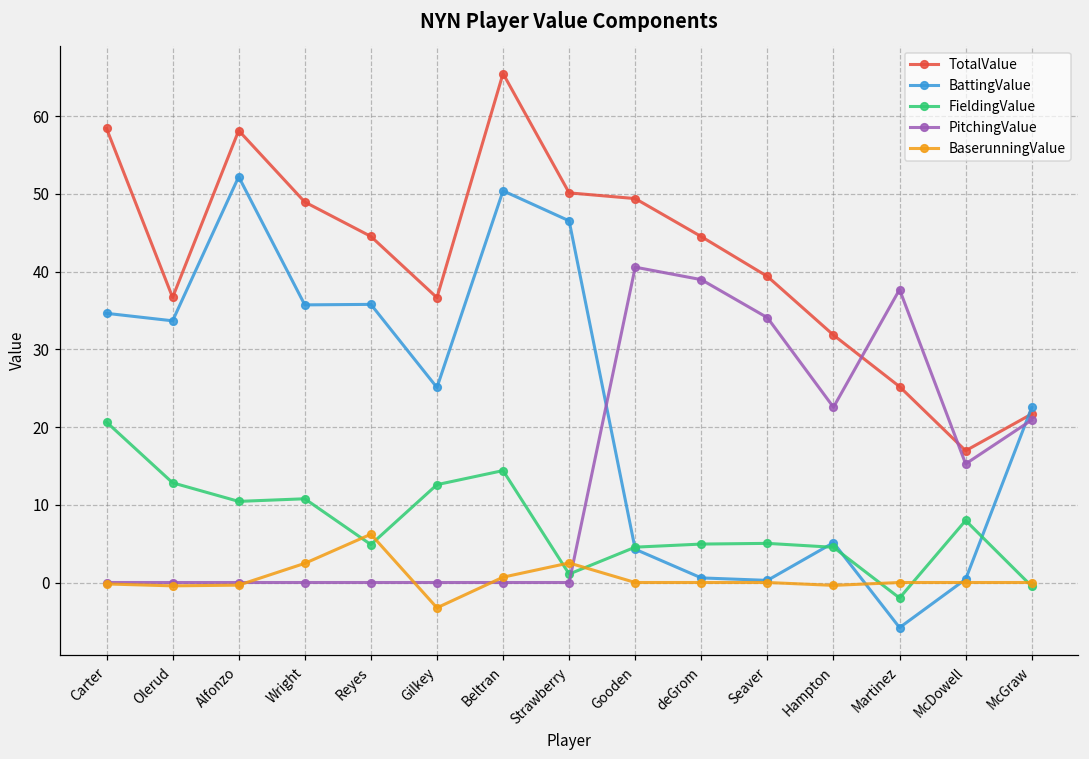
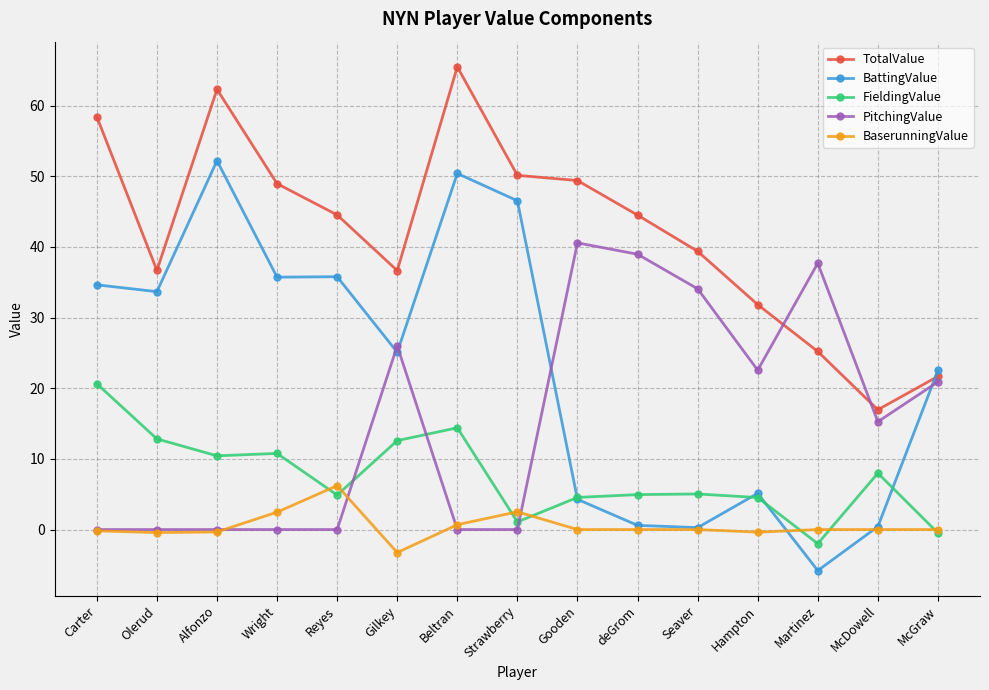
  {
    "TotalValue": {
      "Carter": 58,
      "Olerud": 37,
-     "Alfonzo": 58,
+     "Alfonzo": 62,
      "Wright": 49,
      "Reyes": 45,
      "Gilkey": 37,
      "Beltran": 65,
      "Strawberry": 50,
      "Gooden": 49,
      "deGrom": 45,
      "Seaver": 39,
      "Hampton": 32,
      "Martinez": 25,
      "McDowell": 17,
      "McGraw": 22
    },
    "BattingValue": {
      "Carter": 35,
      "Olerud": 34,
      "Alfonzo": 52,
      "Wright": 36,
      "Reyes": 36,
      "Gilkey": 25,
      "Beltran": 50,
      "Strawberry": 47,
      "deGrom": 1,
      "Hampton": 5,
      "Martinez": -6,
      "McDowell": 0,
      "McGraw": 23
    },
    "FieldingValue": {
      "Carter": 21,
      "Olerud": 13,
      "Alfonzo": 10,
      "Wright": 11,
      "Reyes": 5,
      "Gilkey": 13,
      "Beltran": 14,
      "Strawberry": 1,
      "deGrom": 5,
      "Seaver": 5,
      "Hampton": 5,
      "Martinez": -2,
      "McDowell": 8,
      "McGraw": 0
    },
    "PitchingValue": {
      "Olerud": 0,
      "Wright": 0,
      "Reyes": 0,
-     "Gilkey": 0,
+     "Gilkey": 26,
      "Beltran": 0,
      "Strawberry": 0,
      "Gooden": 41,
      "deGrom": 39,
      "Seaver": 34,
      "Hampton": 23,
      "Martinez": 38,
      "McDowell": 15,
      "McGraw": 21
    },
    "BaserunningValue": {
      "Olerud": 0,
      "Wright": 2,
      "Reyes": 6,
      "Gilkey": -3,
      "Beltran": 1,
      "Strawberry": 3,
      "Gooden": 0,
      "deGrom": 0,
      "Hampton": 0,
      "Martinez": 0,
      "McDowell": 0,
      "McGraw": 0
    }
  }
